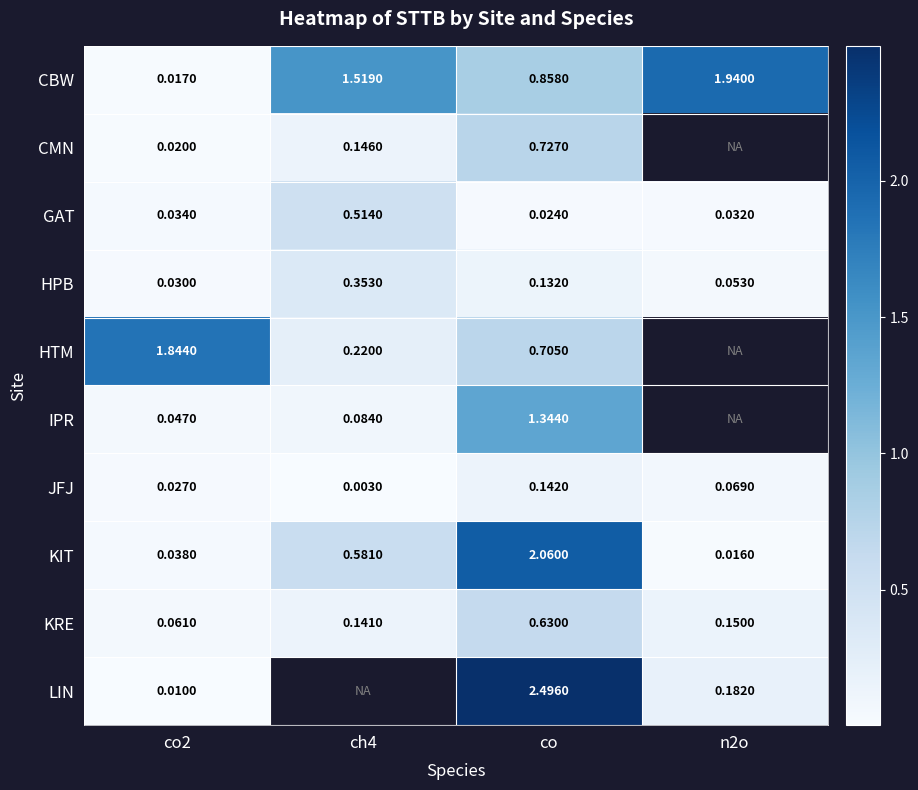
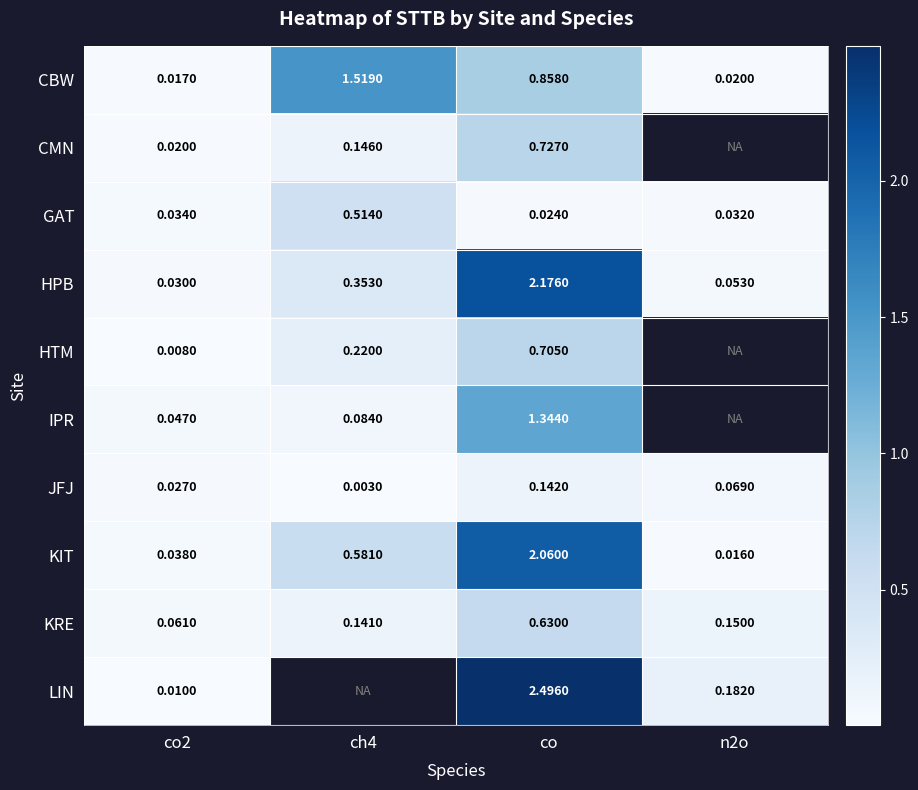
  {
    "CBW": {
      "co2": 0.0170,
      "ch4": 1.5190,
      "co": 0.8580,
-     "n2o": 1.9400
+     "n2o": 0.0200
    },
    "CMN": {
      "co2": 0.0200,
      "ch4": 0.1460,
      "co": 0.7270
    },
    "GAT": {
      "co2": 0.0340,
      "ch4": 0.5140,
      "co": 0.0240,
      "n2o": 0.0320
    },
    "HPB": {
      "co2": 0.0300,
      "ch4": 0.3530,
-     "co": 0.1320,
+     "co": 2.1760,
      "n2o": 0.0530
    },
    "HTM": {
-     "co2": 1.8440,
+     "co2": 0.0080,
      "ch4": 0.2200,
      "co": 0.7050
    },
    "IPR": {
      "co2": 0.0470,
      "ch4": 0.0840,
      "co": 1.3440
    },
    "JFJ": {
      "co2": 0.0270,
      "ch4": 0.0030,
      "co": 0.1420,
      "n2o": 0.0690
    },
    "KIT": {
      "co2": 0.0380,
      "ch4": 0.5810,
      "co": 2.0600,
      "n2o": 0.0160
    },
    "KRE": {
      "co2": 0.0610,
      "ch4": 0.1410,
      "co": 0.6300,
      "n2o": 0.1500
    },
    "LIN": {
      "co2": 0.0100,
      "co": 2.4960,
      "n2o": 0.1820
    }
  }
